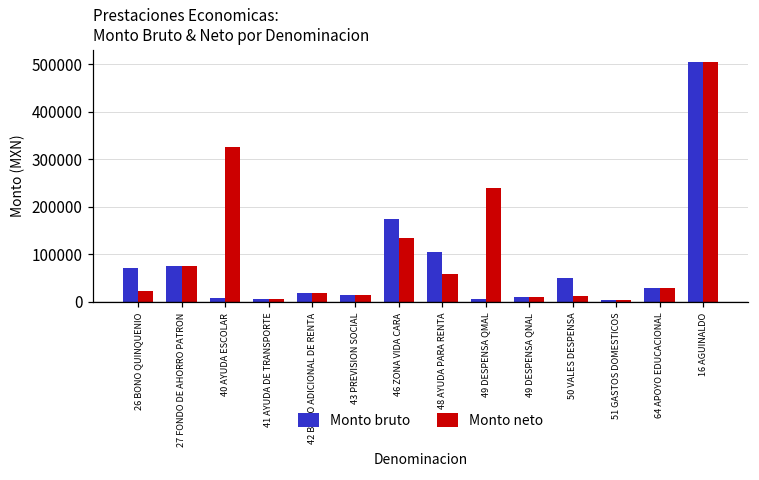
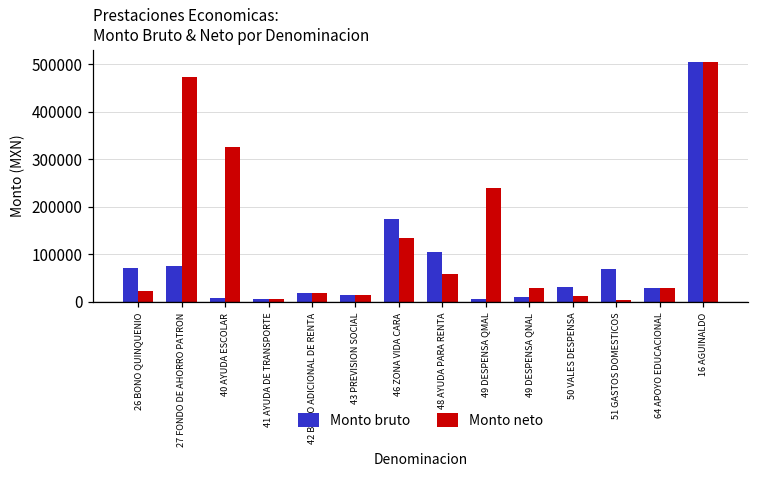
  {
    "Monto bruto": {
      "26 BONO QUINQUENIO": 70000,
      "27 FONDO DE AHORRO PATRON": 70000,
      "40 AYUDA ESCOLAR": 10000,
      "42 BONO ADICIONAL DE RENTA": 20000,
      "43 PREVISION SOCIAL": 10000,
      "46 ZONA VIDA CARA": 170000,
      "48 AYUDA PARA RENTA": 110000,
      "49 DESPENSA QNAL": 10000,
-     "50 VALES DESPENSA": 50000,
-     "51 GASTOS DOMESTICOS": 0,
+     "50 VALES DESPENSA": 30000,
+     "51 GASTOS DOMESTICOS": 70000,
      "64 APOYO EDUCACIONAL": 30000,
      "16 AGUINALDO": 500000
    },
    "Monto neto": {
      "26 BONO QUINQUENIO": 20000,
-     "27 FONDO DE AHORRO PATRON": 70000,
+     "27 FONDO DE AHORRO PATRON": 470000,
      "40 AYUDA ESCOLAR": 320000,
      "42 BONO ADICIONAL DE RENTA": 20000,
      "43 PREVISION SOCIAL": 10000,
      "46 ZONA VIDA CARA": 130000,
      "48 AYUDA PARA RENTA": 60000,
      "49 DESPENSA QMAL": 240000,
-     "49 DESPENSA QNAL": 10000,
+     "49 DESPENSA QNAL": 30000,
      "50 VALES DESPENSA": 10000,
      "64 APOYO EDUCACIONAL": 30000,
      "16 AGUINALDO": 500000
    }
  }
